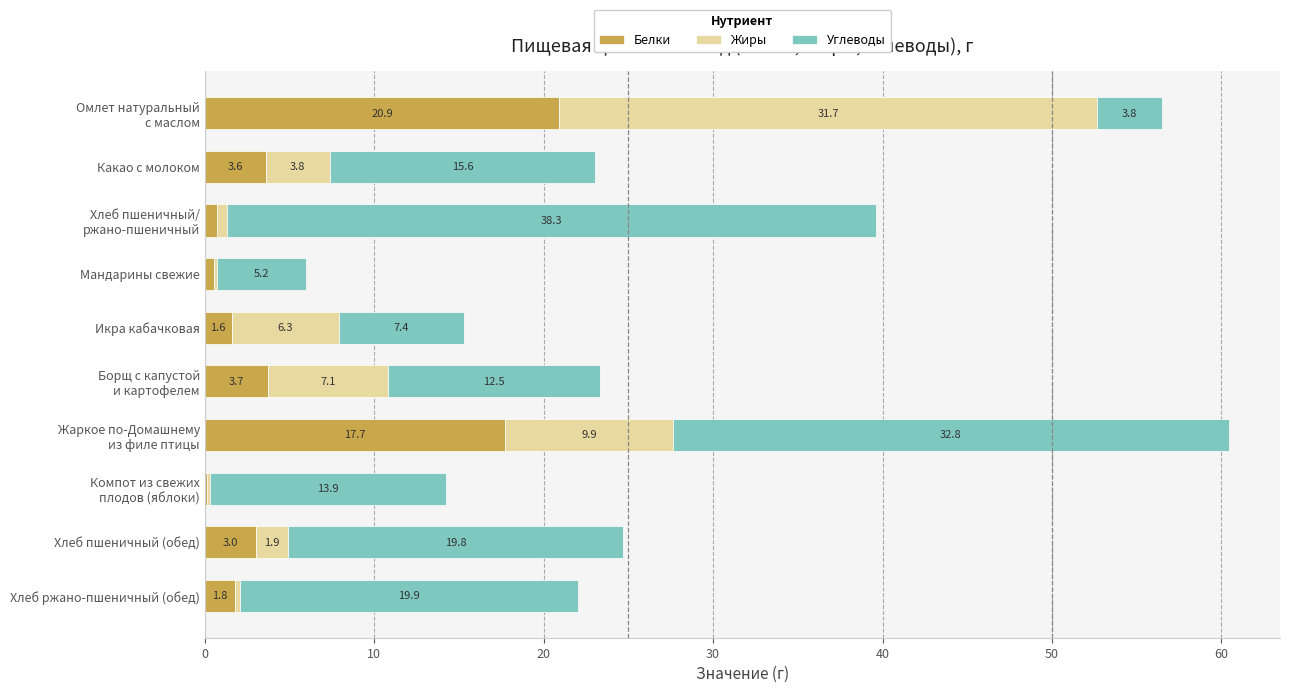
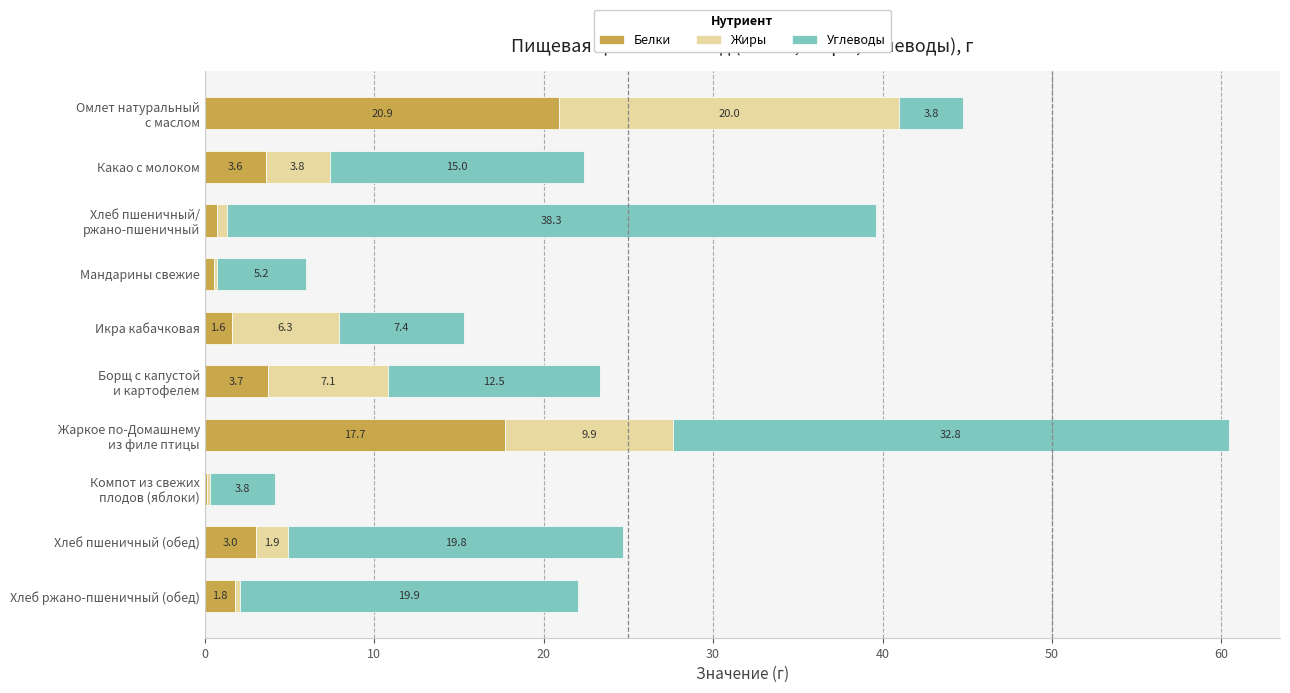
  {
    "Белки": {
      "Омлет натуральный с маслом": 20.9,
      "Какао с молоком": 3.6,
      "Икра кабачковая": 1.6,
      "Борщ с капустой и картофелем": 3.7,
      "Жаркое по-Домашнему из филе птицы": 17.7,
      "Хлеб пшеничный (обед)": 3.0,
      "Хлеб ржано-пшеничный (обед)": 1.8
    },
    "Жиры": {
-     "Омлет натуральный с маслом": 31.7,
+     "Омлет натуральный с маслом": 20.0,
      "Какао с молоком": 3.8,
      "Икра кабачковая": 6.3,
      "Борщ с капустой и картофелем": 7.1,
      "Жаркое по-Домашнему из филе птицы": 9.9,
      "Хлеб пшеничный (обед)": 1.9
    },
    "Углеводы": {
      "Омлет натуральный с маслом": 3.8,
-     "Какао с молоком": 15.6,
+     "Какао с молоком": 15.0,
      "Хлеб пшеничный/ ржано-пшеничный": 38.3,
      "Мандарины свежие": 5.2,
      "Икра кабачковая": 7.4,
      "Борщ с капустой и картофелем": 12.5,
      "Жаркое по-Домашнему из филе птицы": 32.8,
-     "Компот из свежих плодов (яблоки)": 13.9,
+     "Компот из свежих плодов (яблоки)": 3.8,
      "Хлеб пшеничный (обед)": 19.8,
      "Хлеб ржано-пшеничный (обед)": 19.9
    }
  }
